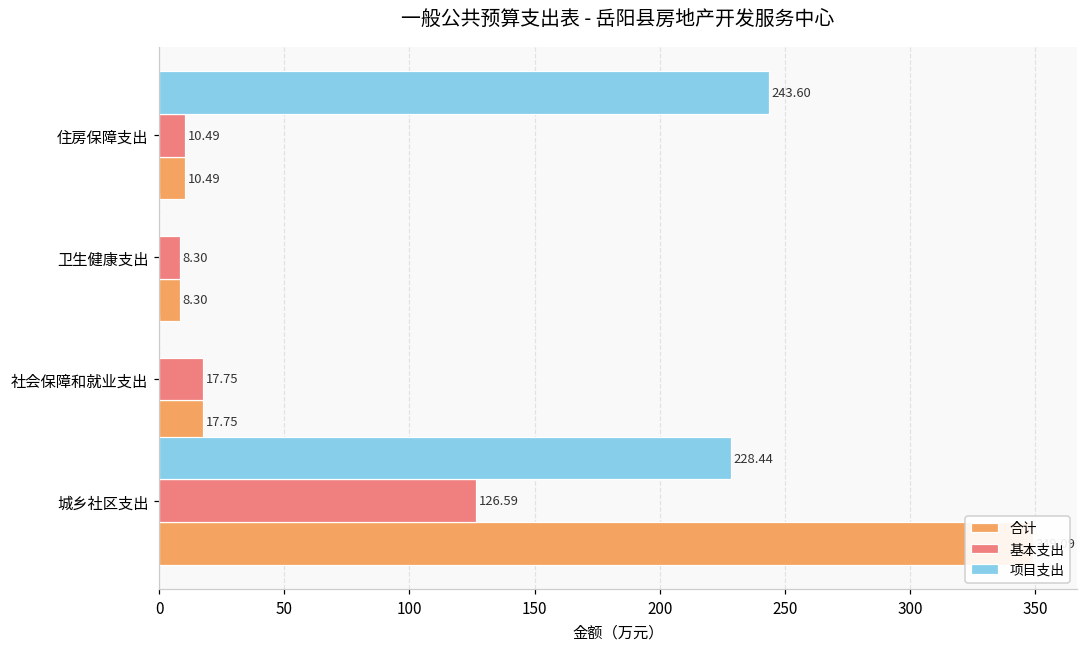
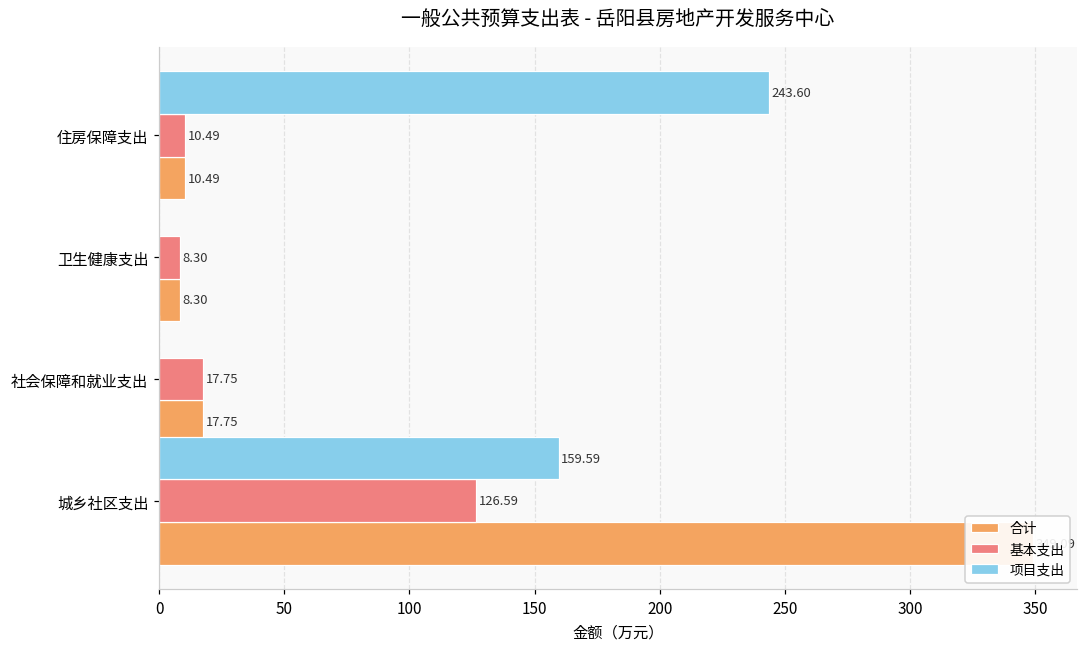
  {
    "项目支出": {
      "住房保障支出": 243.60,
-     "城乡社区支出": 228.44
+     "城乡社区支出": 159.59
    }
  }
